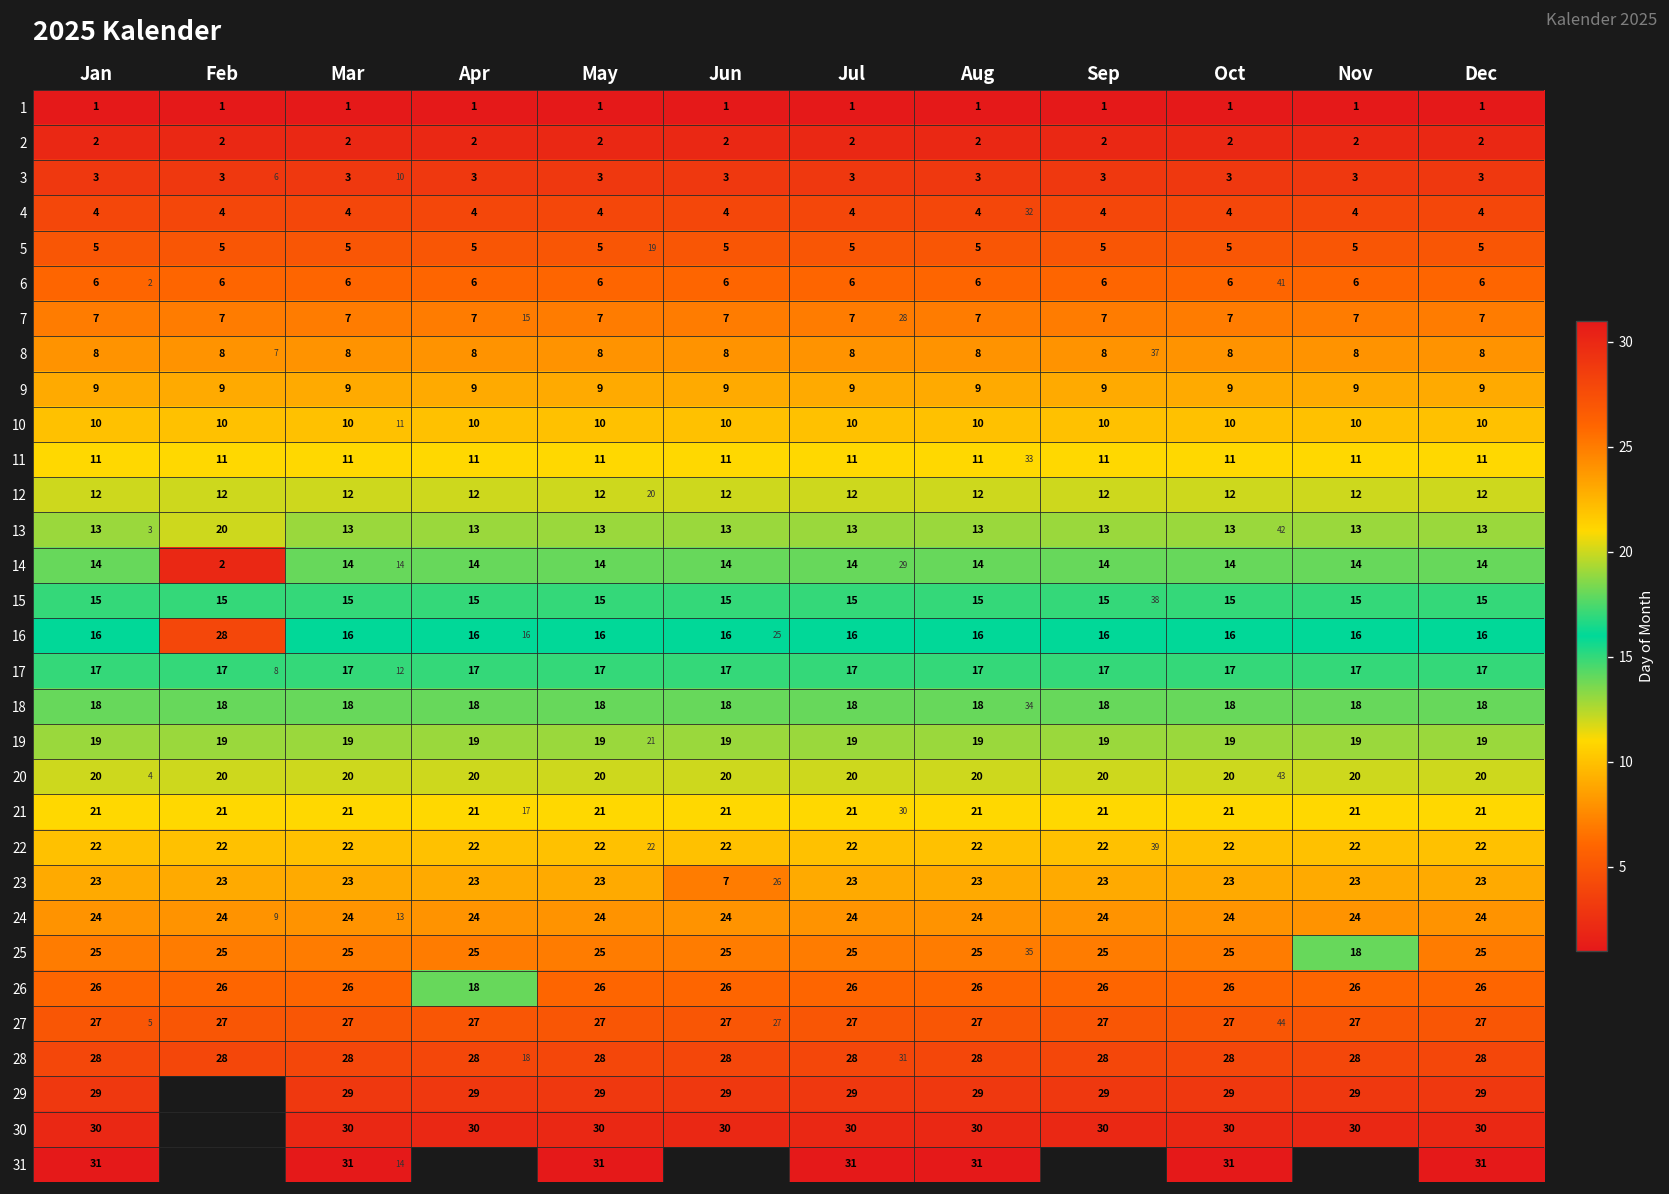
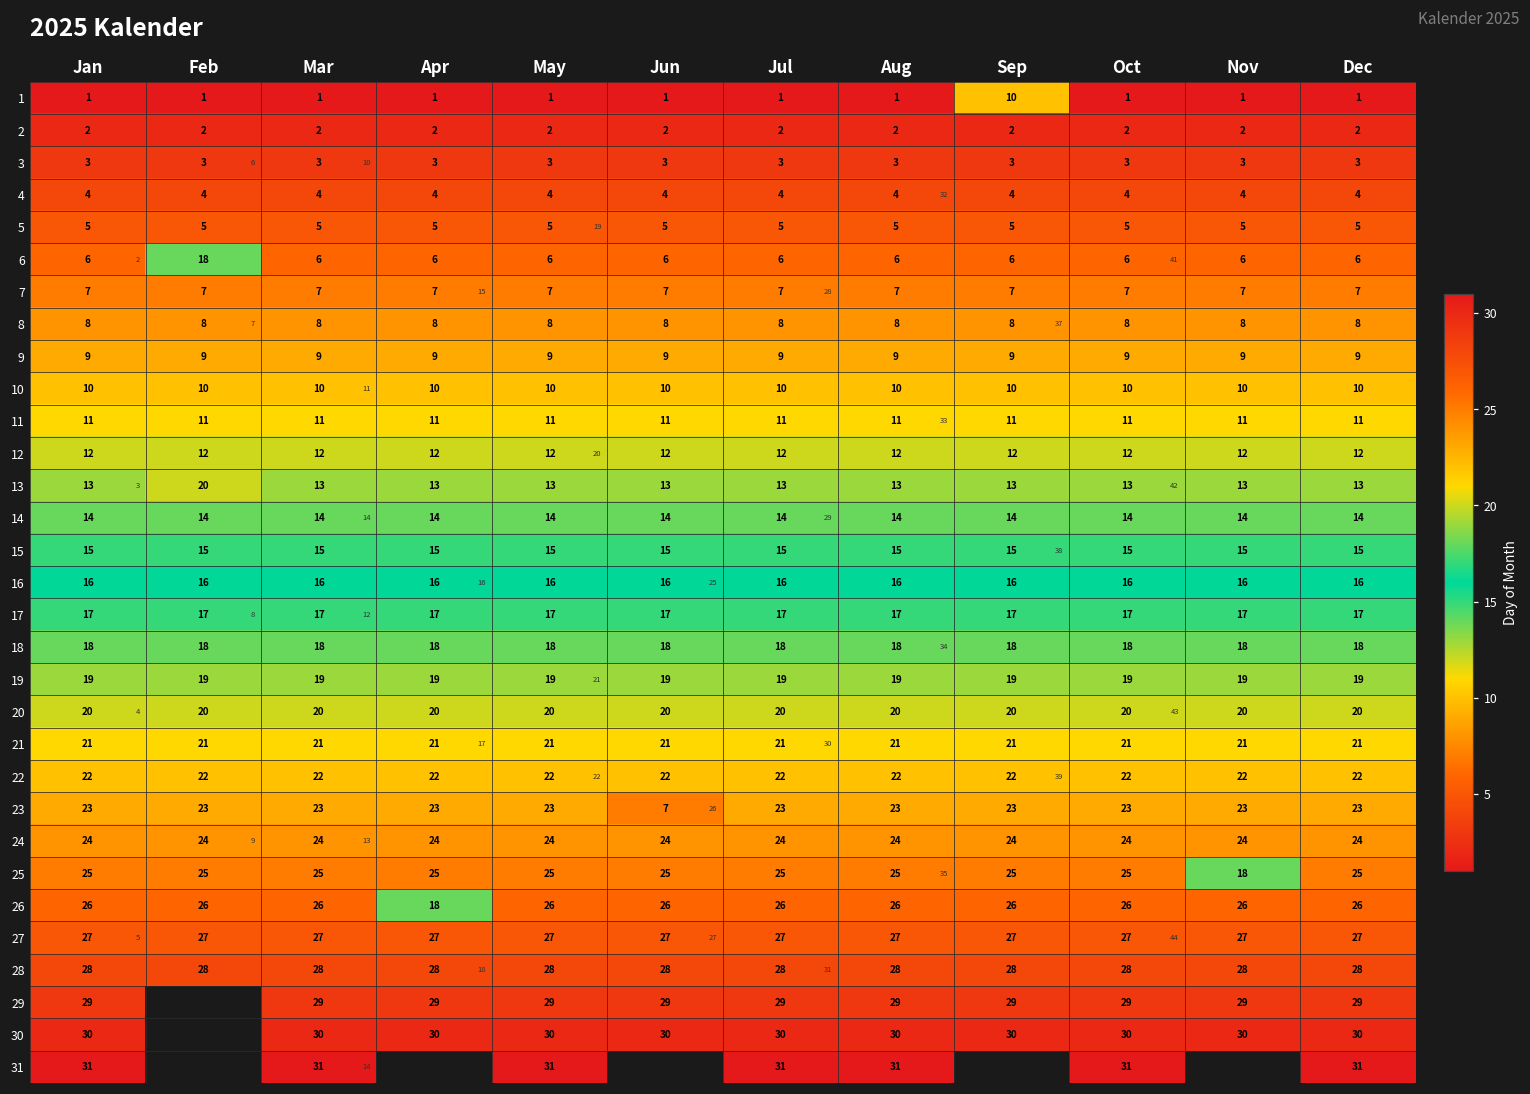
  {
    "1": {
      "Jan": 1,
      "Feb": 1,
      "Mar": 1,
      "Apr": 1,
      "May": 1,
      "Jun": 1,
      "Jul": 1,
      "Aug": 1,
-     "Sep": 1,
+     "Sep": 10,
      "Oct": 1,
      "Nov": 1,
      "Dec": 1
    },
    "6": {
-     "Feb": 6,
+     "Feb": 18,
      "Mar": 6,
      "Apr": 6,
      "May": 6,
      "Jun": 6,
      "Jul": 6,
      "Aug": 6,
      "Sep": 6,
      "Nov": 6,
      "Dec": 6
    },
    "14": {
      "Jan": 14,
-     "Feb": 2,
+     "Feb": 14,
      "Apr": 14,
      "May": 14,
      "Jun": 14,
      "Aug": 14,
      "Sep": 14,
      "Oct": 14,
      "Nov": 14,
      "Dec": 14
    },
    "16": {
      "Jan": 16,
-     "Feb": 28,
+     "Feb": 16,
      "Mar": 16,
      "May": 16,
      "Jul": 16,
      "Aug": 16,
      "Sep": 16,
      "Oct": 16,
      "Nov": 16,
      "Dec": 16
    }
  }
